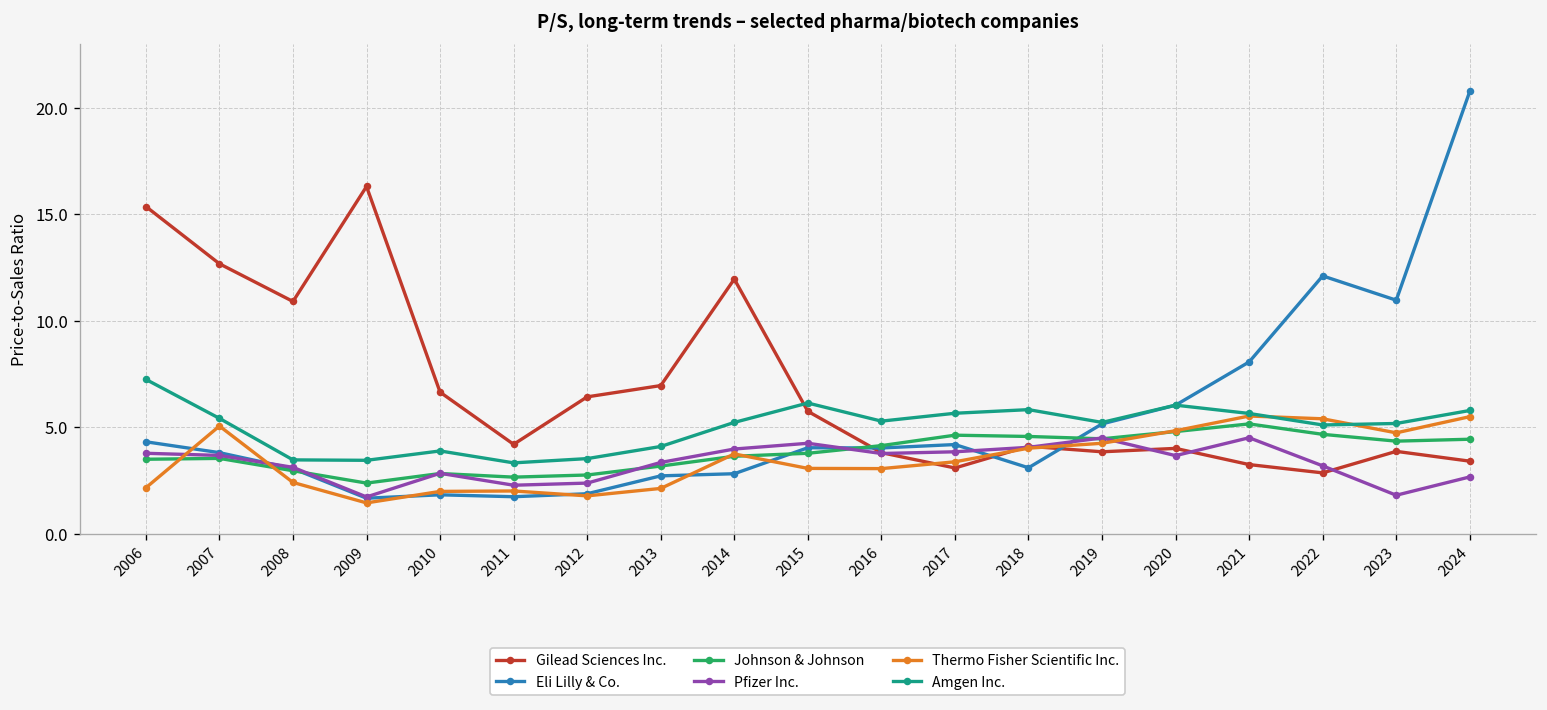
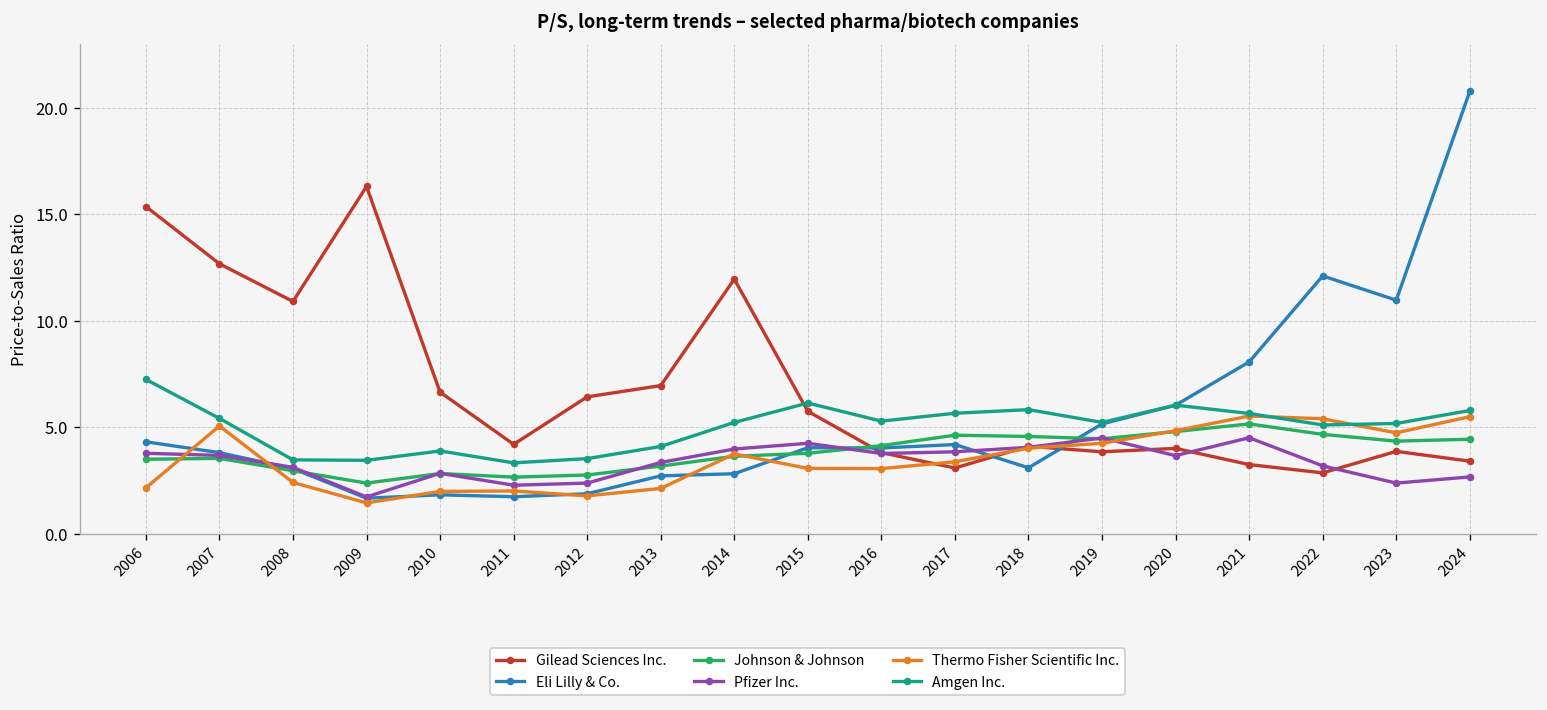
  {
    "Gilead Sciences Inc.": {
      "2006": 15.4,
      "2007": 12.7,
      "2008": 10.9,
      "2009": 16.3,
      "2010": 6.6,
      "2011": 4.2,
      "2012": 6.4,
      "2013": 7.0,
      "2014": 12.0,
      "2015": 5.7,
      "2017": 3.1,
      "2019": 3.8,
      "2020": 4.0,
      "2021": 3.2,
      "2022": 2.9,
      "2023": 3.9,
      "2024": 3.4
    },
    "Eli Lilly & Co.": {
      "2006": 4.3,
      "2010": 1.8,
      "2011": 1.7,
      "2013": 2.7,
      "2014": 2.8,
      "2015": 4.0,
      "2017": 4.2,
      "2018": 3.1,
      "2021": 8.1,
      "2022": 12.1,
      "2023": 11.0,
      "2024": 20.8
    },
    "Pfizer Inc.": {
      "2006": 3.8,
      "2011": 2.3,
      "2012": 2.4,
      "2013": 3.3,
      "2014": 4.0,
      "2015": 4.2,
      "2017": 3.8,
      "2020": 3.7,
      "2021": 4.5,
      "2022": 3.2,
-     "2023": 1.8,
+     "2023": 2.4,
      "2024": 2.7
    },
    "Thermo Fisher Scientific Inc.": {
      "2006": 2.2,
      "2007": 5.1,
      "2008": 2.4,
      "2009": 1.4,
      "2010": 2.0,
      "2011": 2.0,
      "2013": 2.1,
      "2015": 3.1,
      "2016": 3.1,
      "2017": 3.4,
      "2019": 4.2,
      "2022": 5.4,
      "2023": 4.7,
      "2024": 5.5
    }
  }
